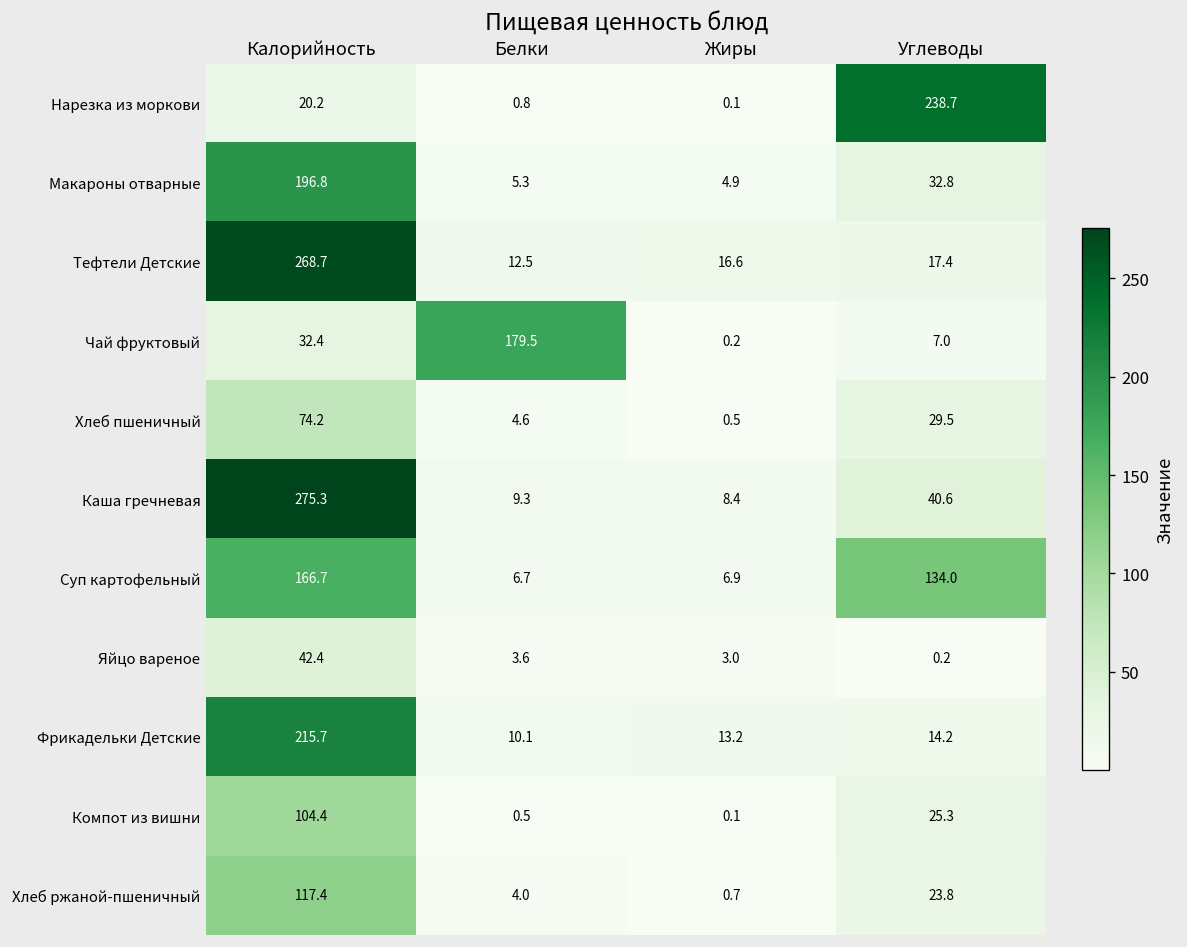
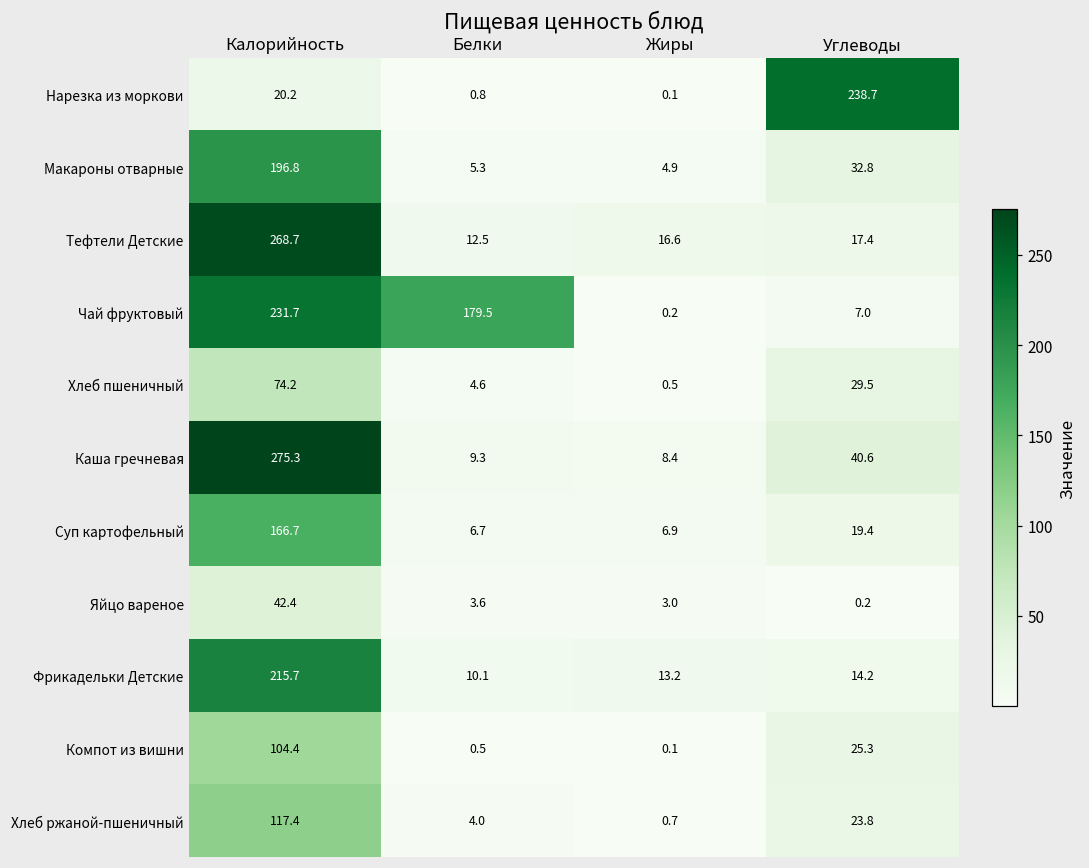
  {
    "Нарезка из моркови": {
      "Калорийность": 20.2,
      "Белки": 0.8,
      "Жиры": 0.1,
      "Углеводы": 238.7
    },
    "Макароны отварные": {
      "Калорийность": 196.8,
      "Белки": 5.3,
      "Жиры": 4.9,
      "Углеводы": 32.8
    },
    "Тефтели Детские": {
      "Калорийность": 268.7,
      "Белки": 12.5,
      "Жиры": 16.6,
      "Углеводы": 17.4
    },
    "Чай фруктовый": {
-     "Калорийность": 32.4,
+     "Калорийность": 231.7,
      "Белки": 179.5,
      "Жиры": 0.2,
      "Углеводы": 7.0
    },
    "Хлеб пшеничный": {
      "Калорийность": 74.2,
      "Белки": 4.6,
      "Жиры": 0.5,
      "Углеводы": 29.5
    },
    "Каша гречневая": {
      "Калорийность": 275.3,
      "Белки": 9.3,
      "Жиры": 8.4,
      "Углеводы": 40.6
    },
    "Суп картофельный": {
      "Калорийность": 166.7,
      "Белки": 6.7,
      "Жиры": 6.9,
-     "Углеводы": 134.0
+     "Углеводы": 19.4
    },
    "Яйцо вареное": {
      "Калорийность": 42.4,
      "Белки": 3.6,
      "Жиры": 3.0,
      "Углеводы": 0.2
    },
    "Фрикадельки Детские": {
      "Калорийность": 215.7,
      "Белки": 10.1,
      "Жиры": 13.2,
      "Углеводы": 14.2
    },
    "Компот из вишни": {
      "Калорийность": 104.4,
      "Белки": 0.5,
      "Жиры": 0.1,
      "Углеводы": 25.3
    },
    "Хлеб ржаной-пшеничный": {
      "Калорийность": 117.4,
      "Белки": 4.0,
      "Жиры": 0.7,
      "Углеводы": 23.8
    }
  }
